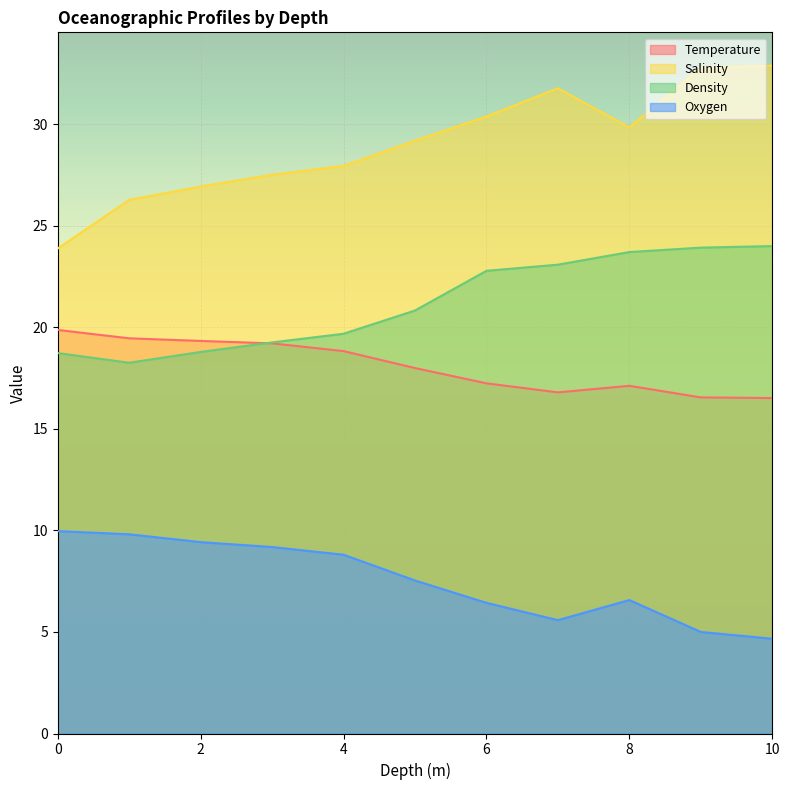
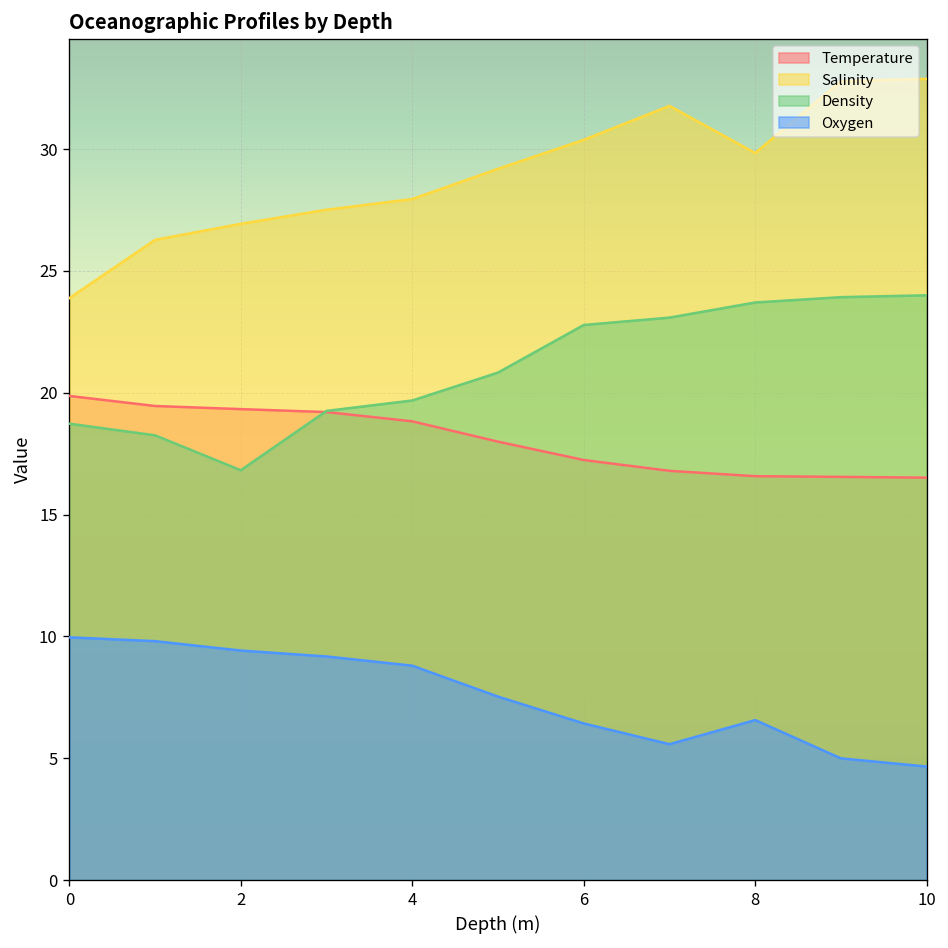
  {
    "Temperature": {
      "0": 19.9,
      "2": 19.3,
      "4": 18.8,
      "6": 17.2,
-     "8": 17.1,
+     "8": 16.6,
      "10": 16.5
    },
    "Salinity": {
      "0": 23.9,
      "2": 26.9,
      "4": 28.0,
      "6": 30.4,
      "8": 29.8,
      "10": 32.9
    },
    "Density": {
      "0": 18.7,
-     "2": 18.8,
+     "2": 16.8,
      "4": 19.7,
      "6": 22.8,
      "8": 23.7,
      "10": 24.0
    },
    "Oxygen": {
      "0": 10.0,
      "2": 9.4,
      "4": 8.8,
      "6": 6.4,
      "8": 6.6,
      "10": 4.7
    }
  }
